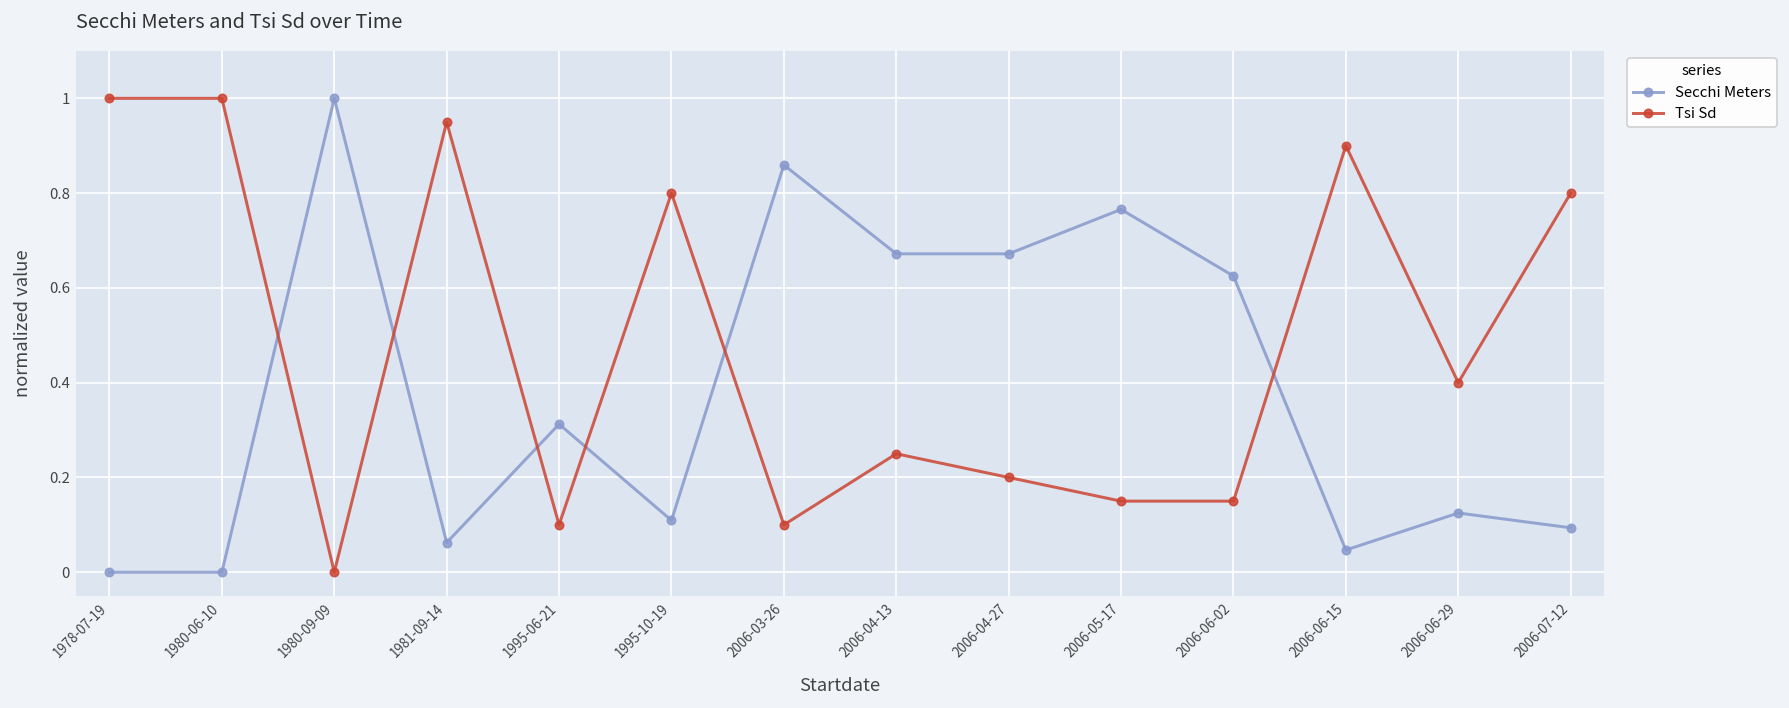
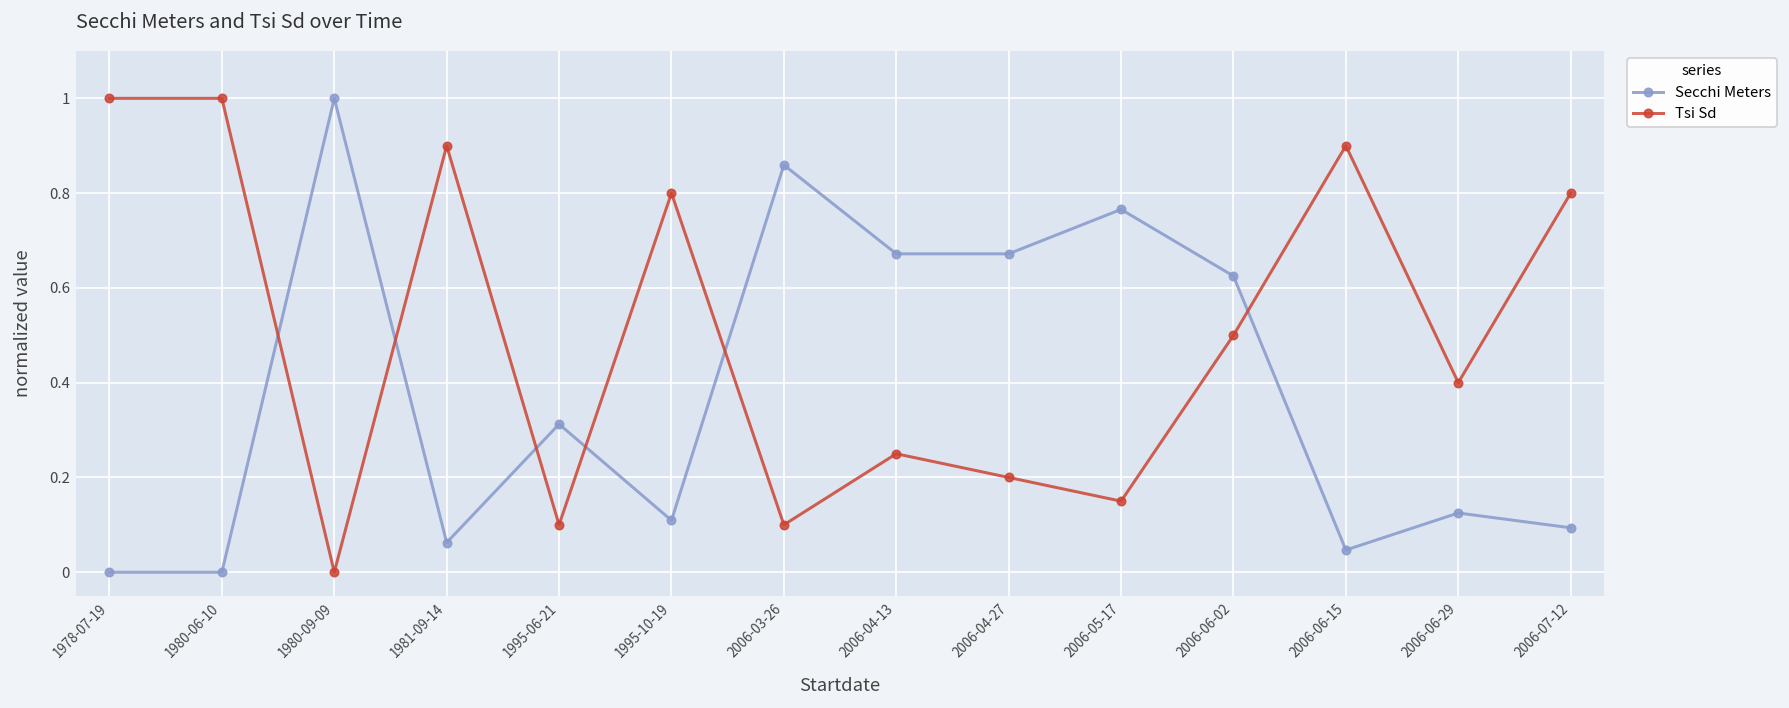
  {
    "Secchi Meters": {
      "1978-07-19": 0.00,
      "1980-06-10": 0.00,
      "1980-09-09": 1.00,
      "1981-09-14": 0.06,
      "1995-06-21": 0.31,
      "1995-10-19": 0.11,
      "2006-03-26": 0.86,
      "2006-04-13": 0.67,
      "2006-04-27": 0.67,
      "2006-05-17": 0.77,
      "2006-06-02": 0.62,
      "2006-06-15": 0.05,
      "2006-06-29": 0.12,
      "2006-07-12": 0.09
    },
    "Tsi Sd": {
      "1978-07-19": 1.00,
      "1980-06-10": 1.00,
      "1980-09-09": 0.00,
-     "1981-09-14": 0.95,
+     "1981-09-14": 0.90,
      "1995-06-21": 0.10,
      "1995-10-19": 0.80,
      "2006-03-26": 0.10,
      "2006-04-13": 0.25,
      "2006-04-27": 0.20,
      "2006-05-17": 0.15,
-     "2006-06-02": 0.15,
+     "2006-06-02": 0.50,
      "2006-06-15": 0.90,
      "2006-06-29": 0.40,
      "2006-07-12": 0.80
    }
  }
